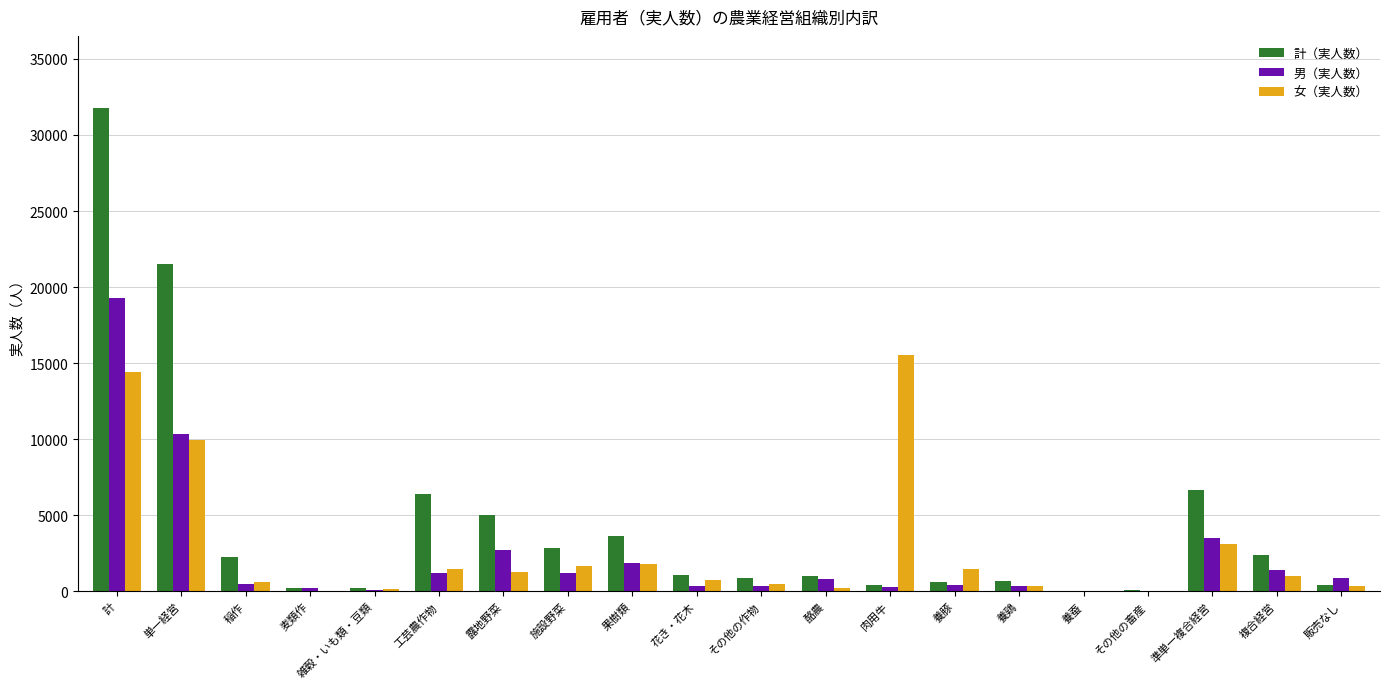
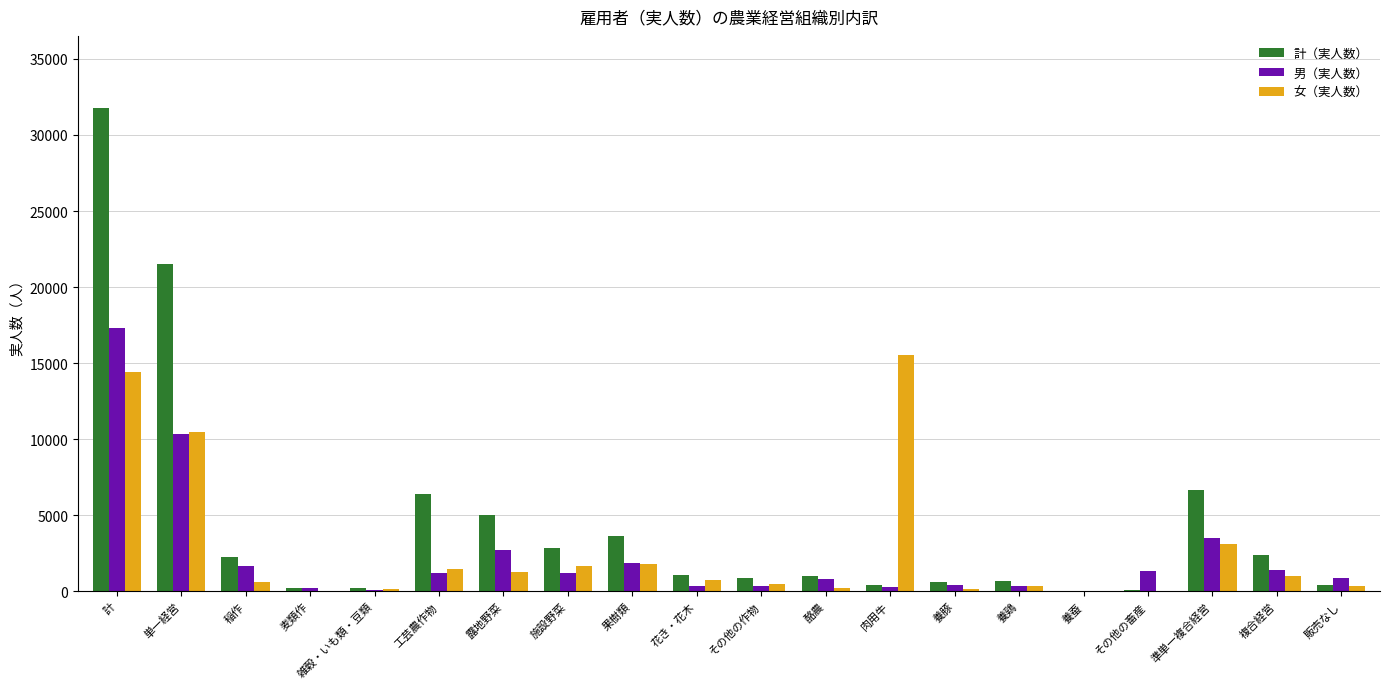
  {
    "計（実人数）": {
      "計": 31800,
      "単一経営": 21500,
      "稲作": 2300,
      "麦類作": 200,
      "雑穀・いも類・豆類": 200,
      "工芸農作物": 6400,
      "露地野菜": 5000,
      "施設野菜": 2800,
      "果樹類": 3600,
      "花き・花木": 1100,
      "その他の作物": 800,
      "酪農": 1000,
      "肉用牛": 400,
      "養豚": 600,
      "養鶏": 700,
      "準単一複合経営": 6600,
      "複合経営": 2400,
      "販売なし": 400
    },
    "男（実人数）": {
-     "計": 19300,
+     "計": 17300,
      "単一経営": 10300,
-     "稲作": 400,
+     "稲作": 1600,
      "麦類作": 200,
      "工芸農作物": 1200,
      "露地野菜": 2700,
      "施設野菜": 1200,
      "果樹類": 1900,
      "花き・花木": 400,
      "その他の作物": 400,
      "酪農": 800,
      "肉用牛": 300,
      "養豚": 400,
      "養鶏": 400,
-     "その他の畜産": 0,
+     "その他の畜産": 1400,
      "準単一複合経営": 3500,
      "複合経営": 1400,
      "販売なし": 800
    },
    "女（実人数）": {
      "計": 14400,
-     "単一経営": 10000,
+     "単一経営": 10500,
      "稲作": 600,
      "工芸農作物": 1400,
      "露地野菜": 1200,
      "施設野菜": 1700,
      "果樹類": 1800,
      "花き・花木": 700,
      "その他の作物": 500,
      "酪農": 200,
      "肉用牛": 15500,
-     "養豚": 1500,
+     "養豚": 200,
      "養鶏": 300,
      "準単一複合経営": 3100,
      "複合経営": 1000,
      "販売なし": 400
    }
  }
